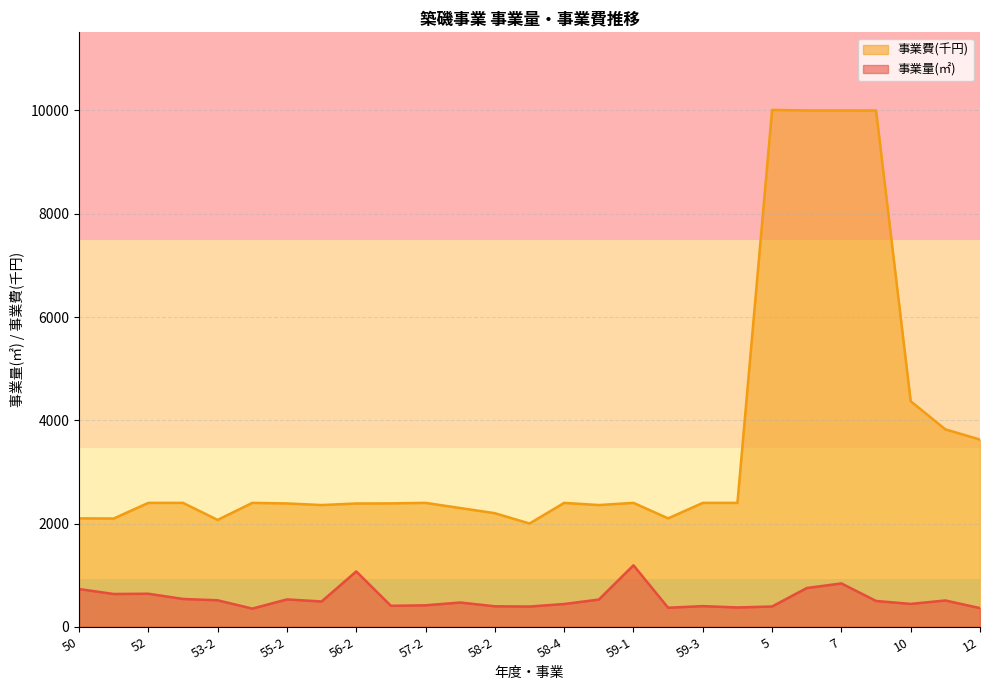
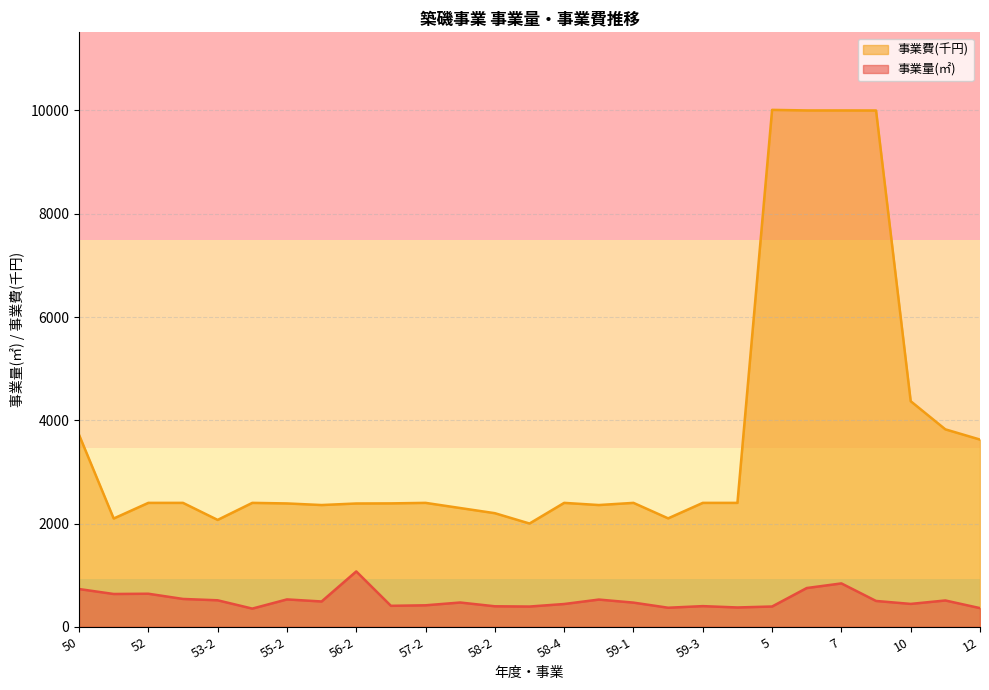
  {
    "事業費(千円)": {
-     "50": 2100,
+     "50": 3700,
      "52": 2400,
      "53-2": 2100,
      "55-2": 2400,
      "56-2": 2400,
      "57-2": 2400,
      "58-2": 2200,
      "58-4": 2400,
      "59-1": 2400,
      "59-3": 2400,
      "5": 10000,
      "7": 10000,
      "10": 4400,
      "12": 3600
    },
    "事業量(㎡)": {
      "50": 700,
      "52": 600,
      "53-2": 500,
      "55-2": 500,
      "56-2": 1100,
      "57-2": 400,
      "58-2": 400,
      "58-4": 400,
-     "59-1": 1200,
+     "59-1": 500,
      "59-3": 400,
      "5": 400,
      "7": 800,
      "10": 400,
      "12": 400
    }
  }
